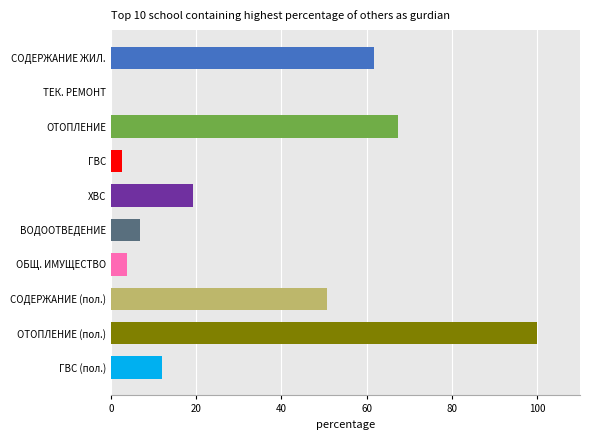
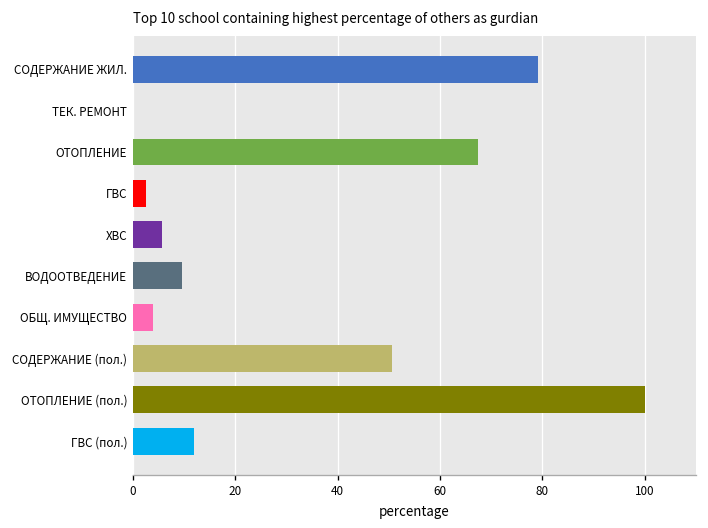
  {
-   "СОДЕРЖАНИЕ ЖИЛ.": 62,
+   "СОДЕРЖАНИЕ ЖИЛ.": 79,
    "ТЕК. РЕМОНТ": 0,
    "ОТОПЛЕНИЕ": 67,
    "ГВС": 3,
-   "ХВС": 19,
-   "ВОДООТВЕДЕНИЕ": 7,
+   "ХВС": 6,
+   "ВОДООТВЕДЕНИЕ": 9,
    "ОБЩ. ИМУЩЕСТВО": 4,
    "СОДЕРЖАНИЕ (пол.)": 51,
    "ОТОПЛЕНИЕ (пол.)": 100,
    "ГВС (пол.)": 12
  }
